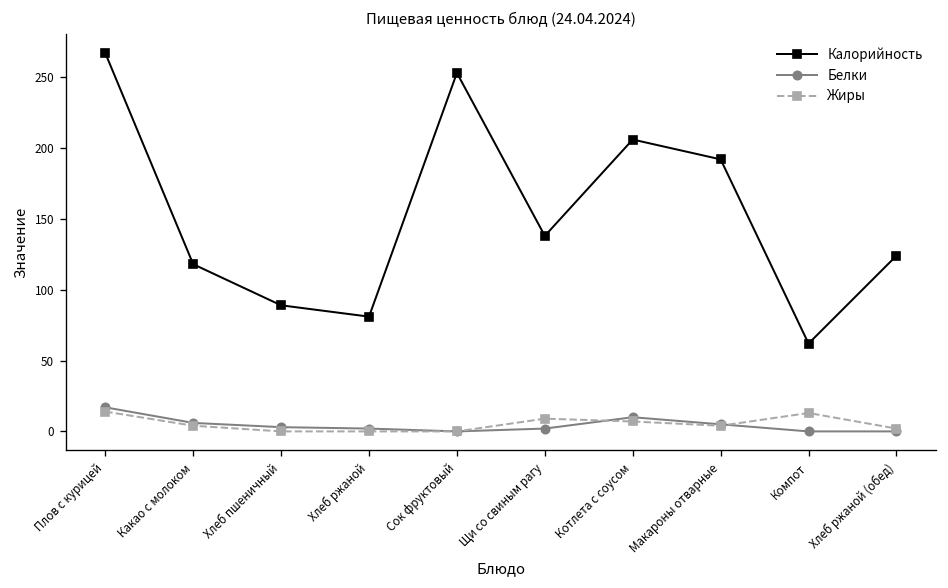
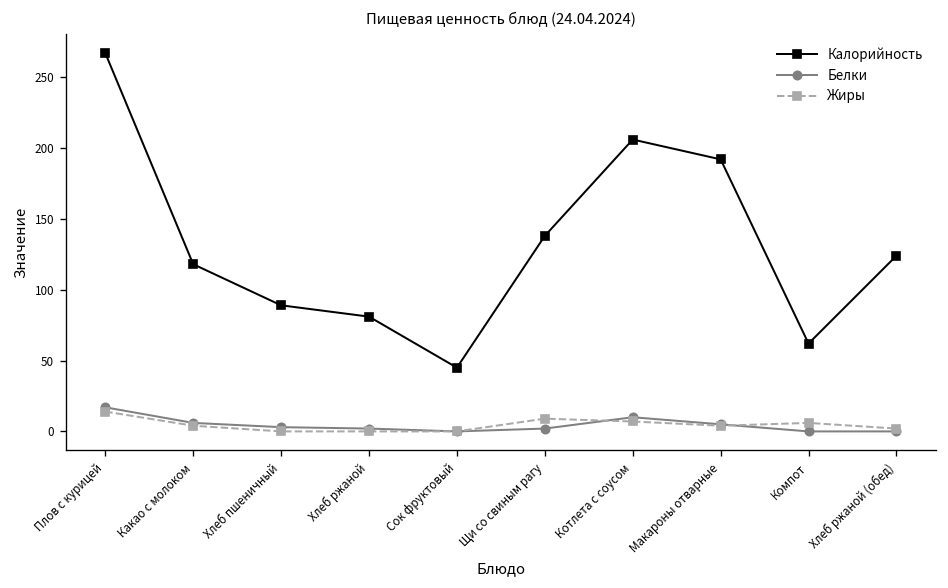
  {
    "Калорийность": {
      "Плов с курицей": 267,
      "Какао с молоком": 118,
      "Хлеб пшеничный": 89,
      "Хлеб ржаной": 81,
-     "Сок фруктовый": 253,
+     "Сок фруктовый": 45,
      "Щи со свиным рагу": 138,
      "Котлета с соусом": 206,
      "Макароны отварные": 192,
      "Компот": 62,
      "Хлеб ржаной (обед)": 124
    },
    "Белки": {
      "Плов с курицей": 17,
      "Хлеб пшеничный": 3,
      "Щи со свиным рагу": 2,
      "Котлета с соусом": 10,
      "Компот": 0
    },
    "Жиры": {
      "Плов с курицей": 14,
      "Хлеб пшеничный": 0,
      "Щи со свиным рагу": 9,
      "Котлета с соусом": 7,
-     "Компот": 13
+     "Компот": 6
    }
  }
